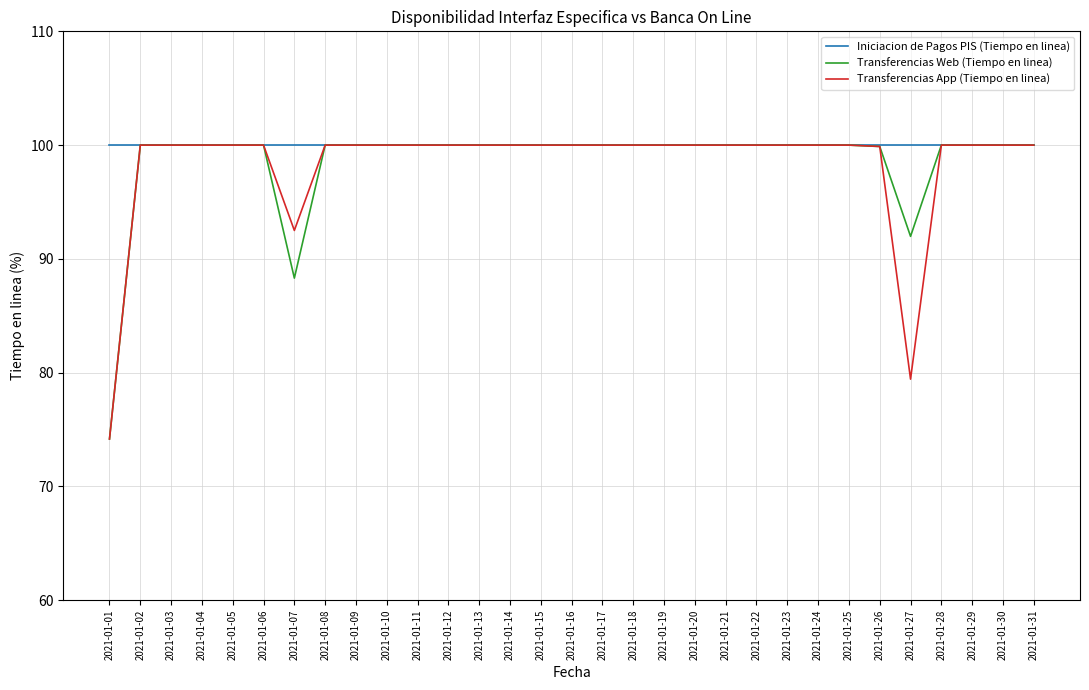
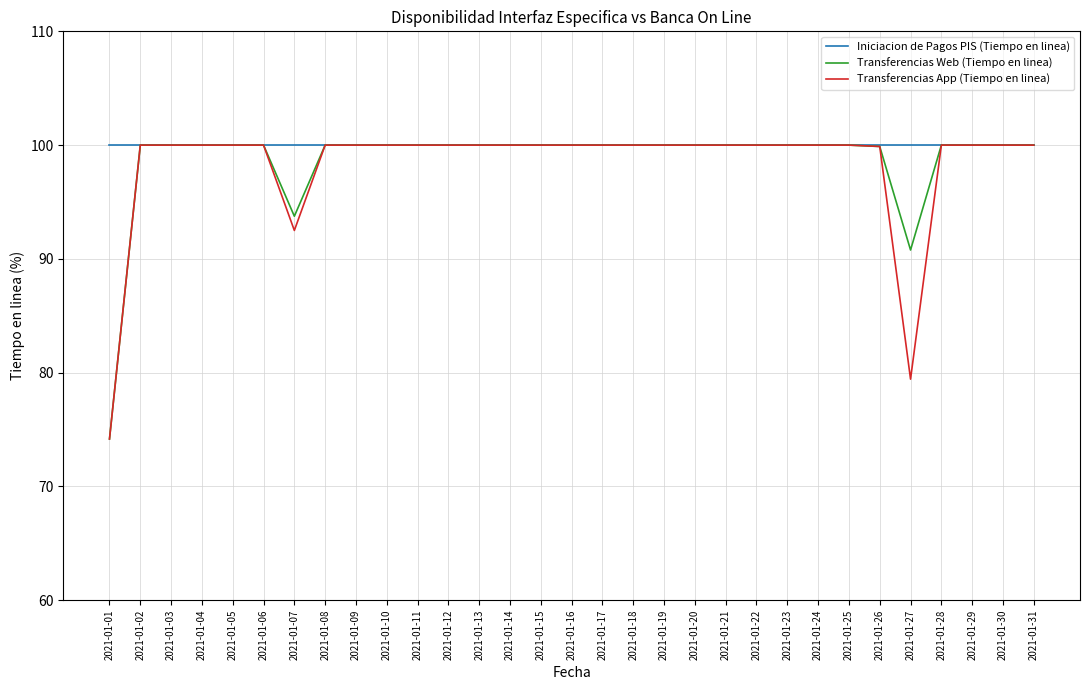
  {
    "Iniciacion de Pagos PIS (Tiempo en linea)": {
      "2021-01-01": 100.0,
      "2021-01-07": 100.0,
      "2021-01-27": 100.0
    },
    "Transferencias Web (Tiempo en linea)": {
-     "2021-01-07": 88.3,
-     "2021-01-27": 92.0
+     "2021-01-07": 93.8,
+     "2021-01-27": 90.8
    },
    "Transferencias App (Tiempo en linea)": {
      "2021-01-07": 92.5,
      "2021-01-27": 79.4
    }
  }
